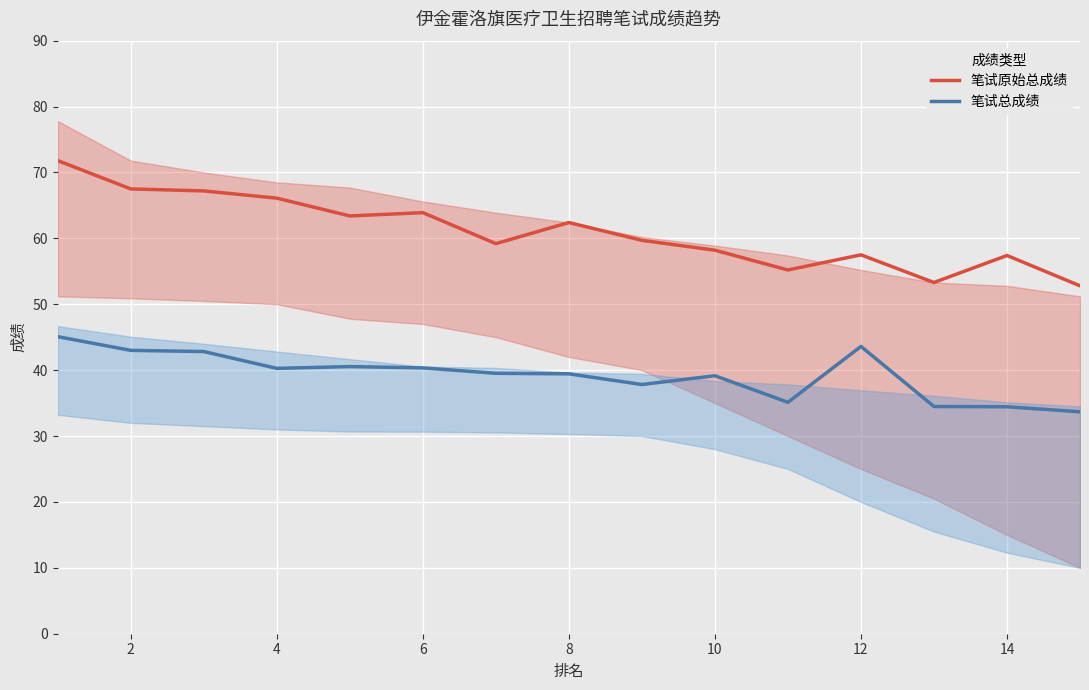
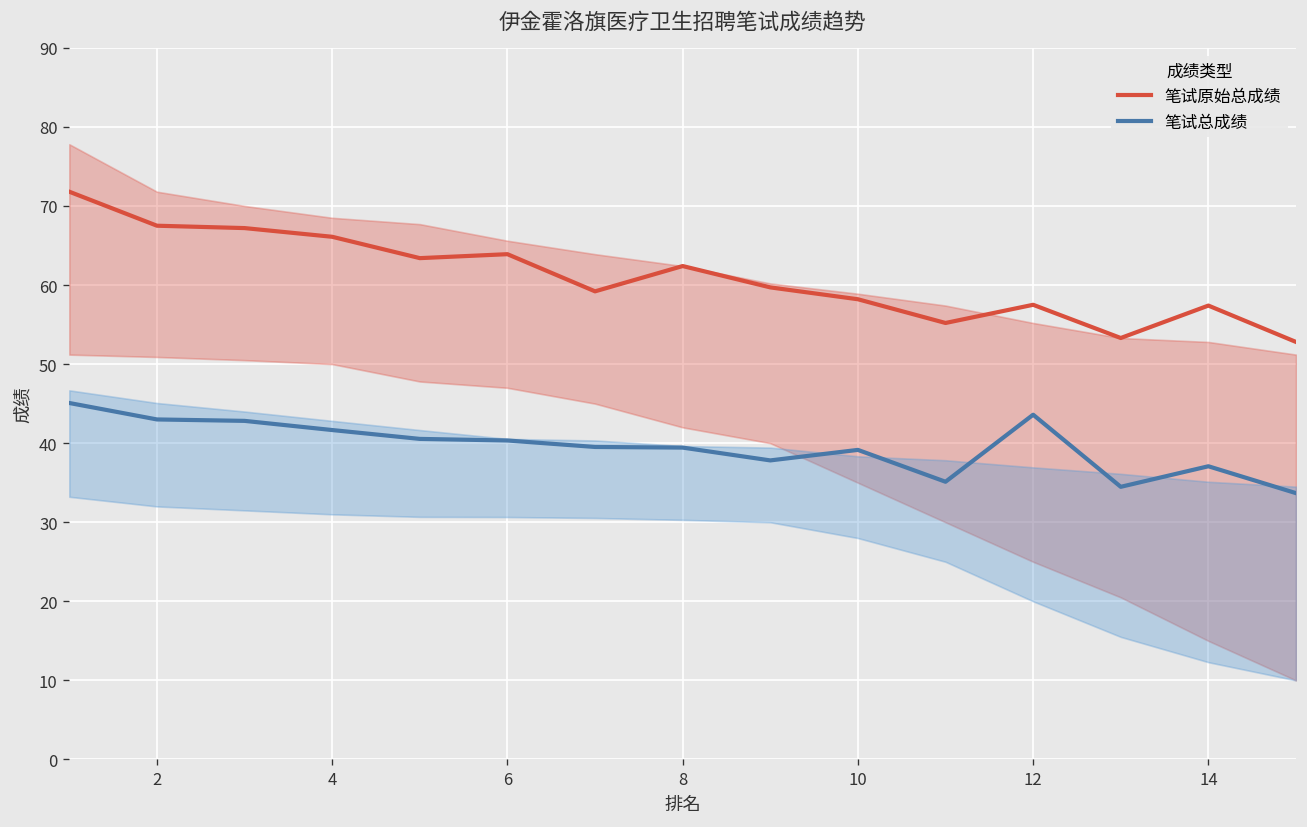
  {
    "笔试总成绩": {
      "2": 43,
-     "4": 40,
+     "4": 42,
      "10": 39,
      "12": 44,
-     "14": 34
+     "14": 37
    }
  }
